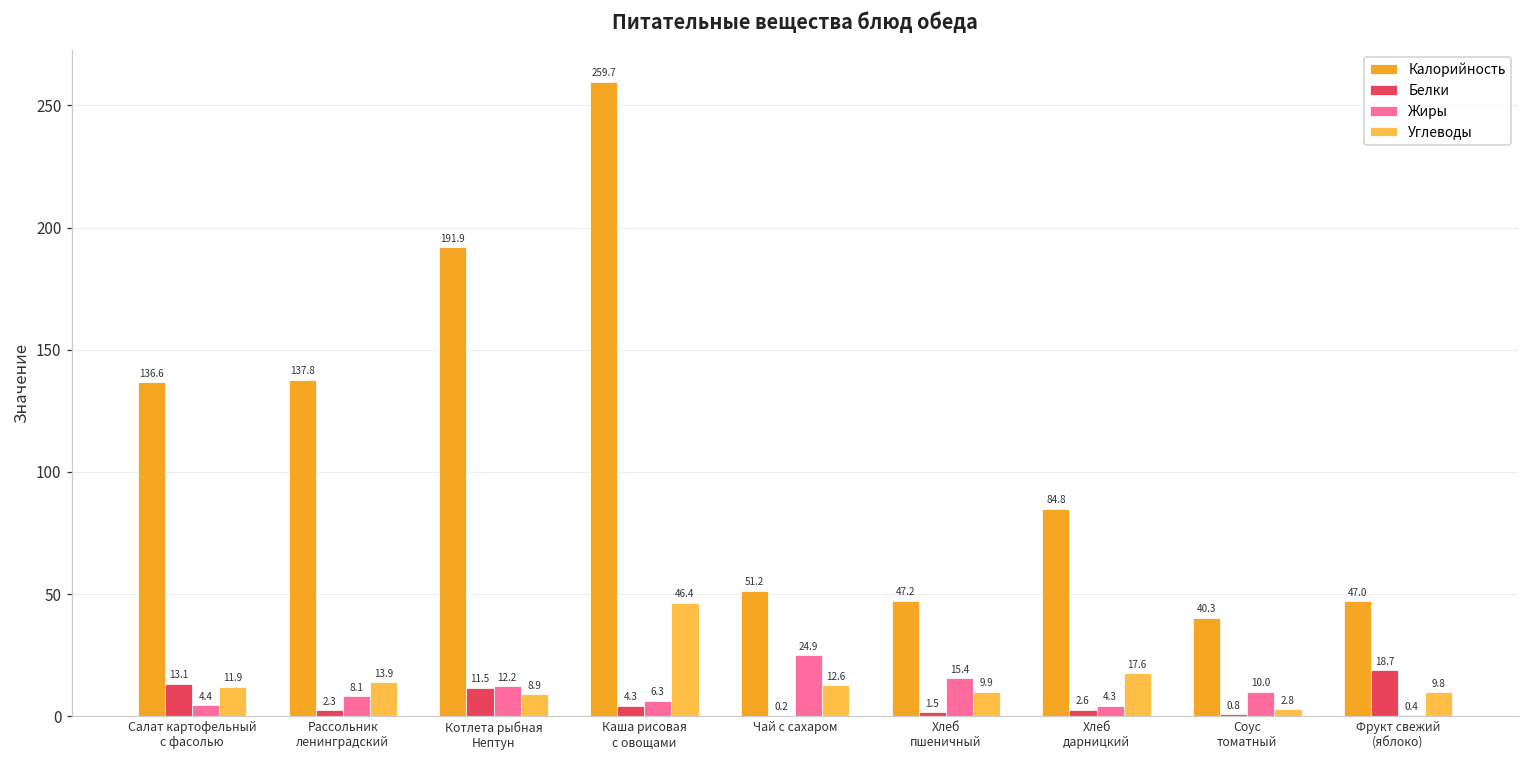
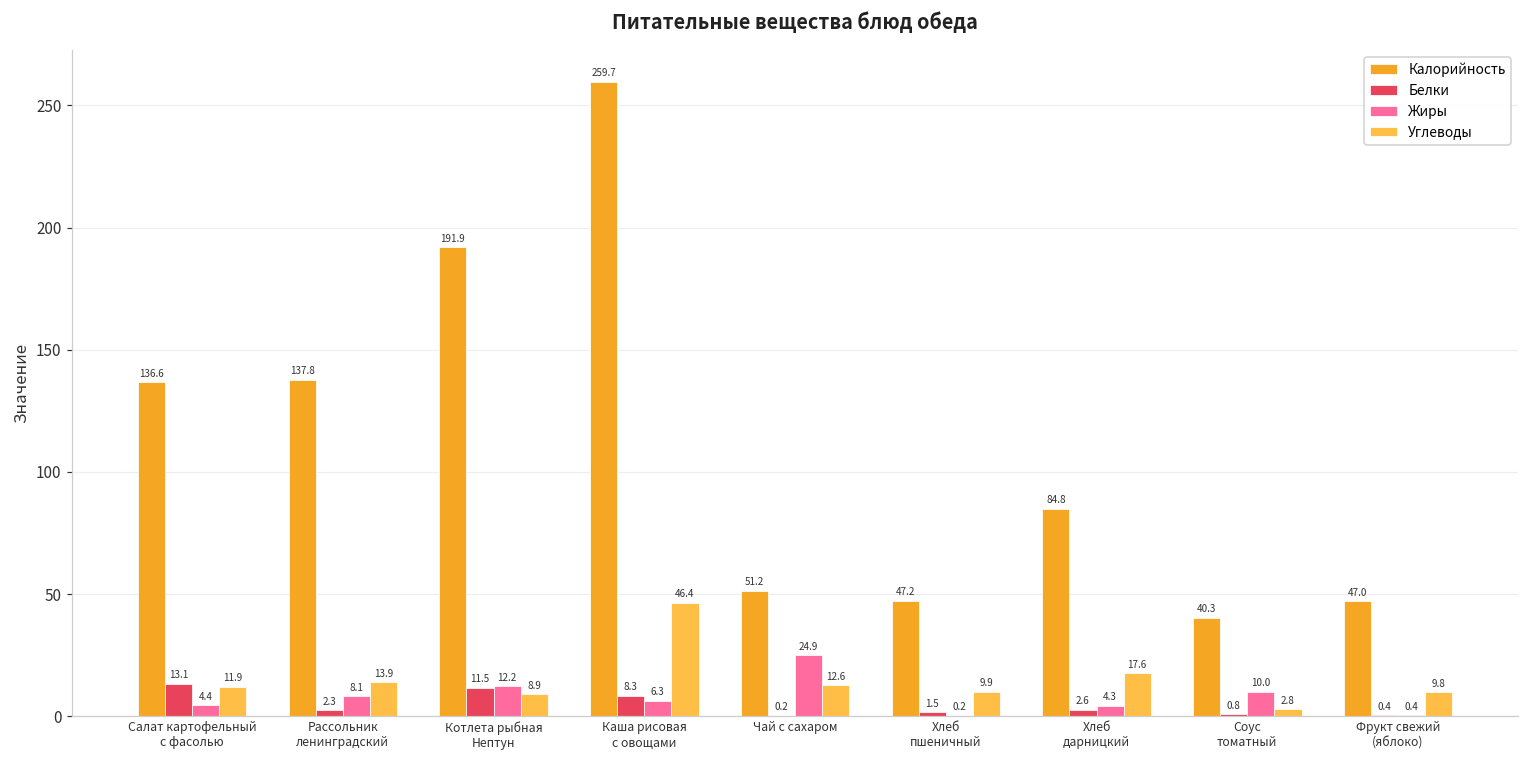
  {
    "Белки": {
      "Салат картофельный с фасолью": 13.1,
      "Рассольник ленинградский": 2.3,
      "Котлета рыбная Нептун": 11.5,
-     "Каша рисовая с овощами": 4.3,
+     "Каша рисовая с овощами": 8.3,
      "Чай с сахаром": 0.2,
      "Хлеб пшеничный": 1.5,
      "Хлеб дарницкий": 2.6,
      "Соус томатный": 0.8,
-     "Фрукт свежий (яблоко)": 18.7
+     "Фрукт свежий (яблоко)": 0.4
    },
    "Жиры": {
      "Салат картофельный с фасолью": 4.4,
      "Рассольник ленинградский": 8.1,
      "Котлета рыбная Нептун": 12.2,
      "Каша рисовая с овощами": 6.3,
      "Чай с сахаром": 24.9,
-     "Хлеб пшеничный": 15.4,
+     "Хлеб пшеничный": 0.2,
      "Хлеб дарницкий": 4.3,
      "Соус томатный": 10.0,
      "Фрукт свежий (яблоко)": 0.4
    }
  }
